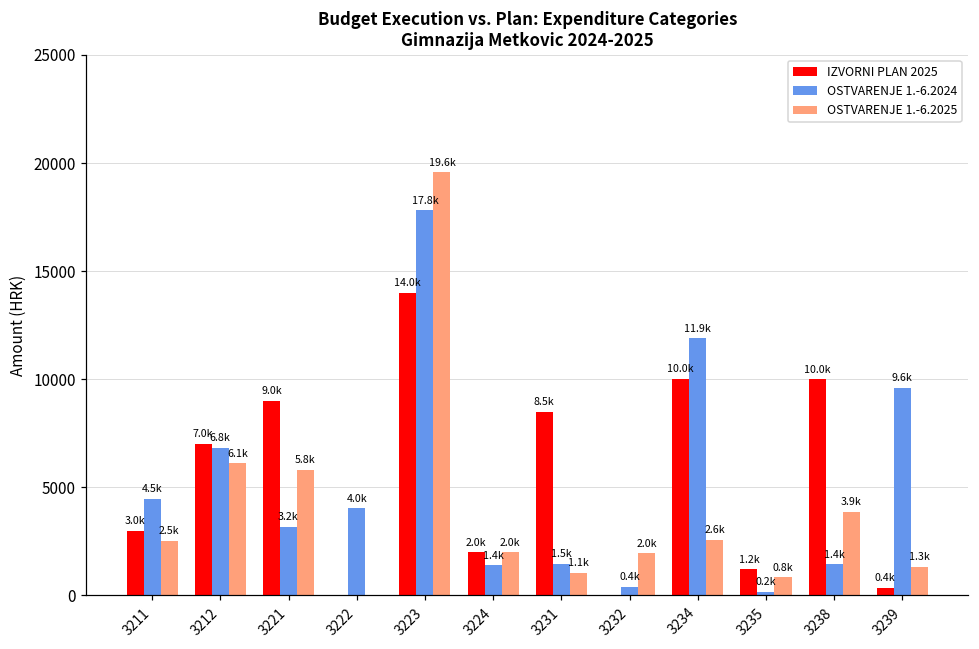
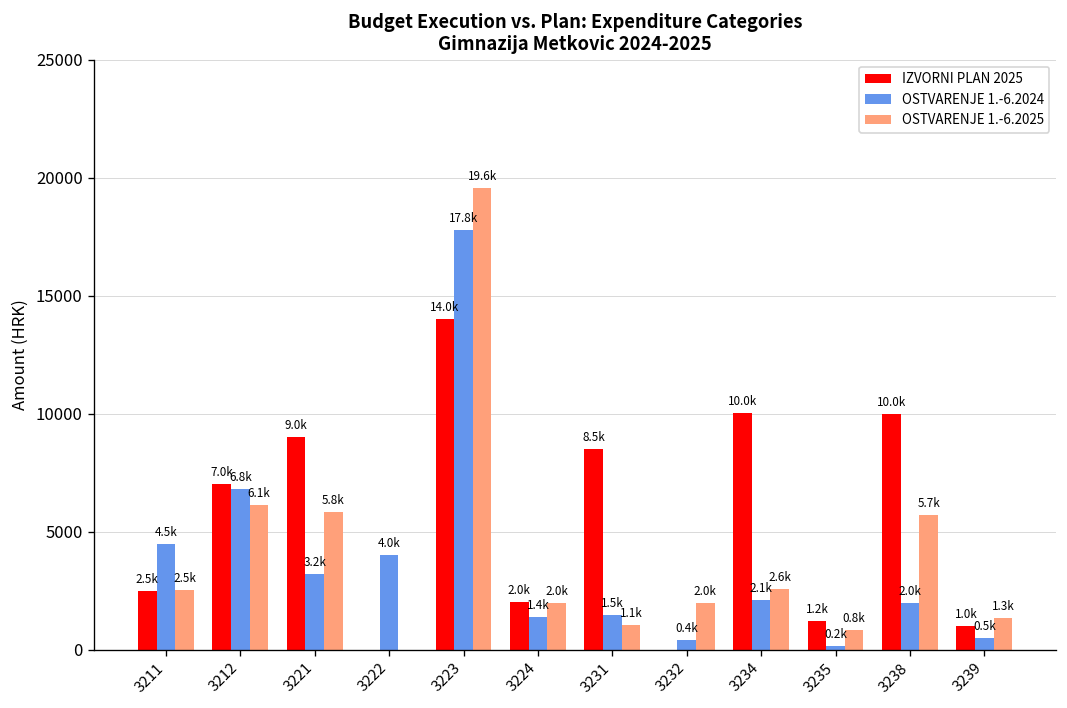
  {
    "IZVORNI PLAN 2025": {
-     "3211": "3.0k",
+     "3211": "2.5k",
      "3212": "7.0k",
      "3221": "9.0k",
      "3223": "14.0k",
      "3224": "2.0k",
      "3231": "8.5k",
      "3234": "10.0k",
      "3235": "1.2k",
      "3238": "10.0k",
-     "3239": "0.4k"
+     "3239": "1.0k"
    },
    "OSTVARENJE 1.-6.2024": {
      "3211": "4.5k",
      "3212": "6.8k",
      "3221": "3.2k",
      "3222": "4.0k",
      "3223": "17.8k",
      "3224": "1.4k",
      "3231": "1.5k",
      "3232": "0.4k",
-     "3234": "11.9k",
+     "3234": "2.1k",
      "3235": "0.2k",
-     "3238": "1.4k",
-     "3239": "9.6k"
+     "3238": "2.0k",
+     "3239": "0.5k"
    },
    "OSTVARENJE 1.-6.2025": {
      "3211": "2.5k",
      "3212": "6.1k",
      "3221": "5.8k",
      "3223": "19.6k",
      "3224": "2.0k",
      "3231": "1.1k",
      "3232": "2.0k",
      "3234": "2.6k",
      "3235": "0.8k",
-     "3238": "3.9k",
+     "3238": "5.7k",
      "3239": "1.3k"
    }
  }
